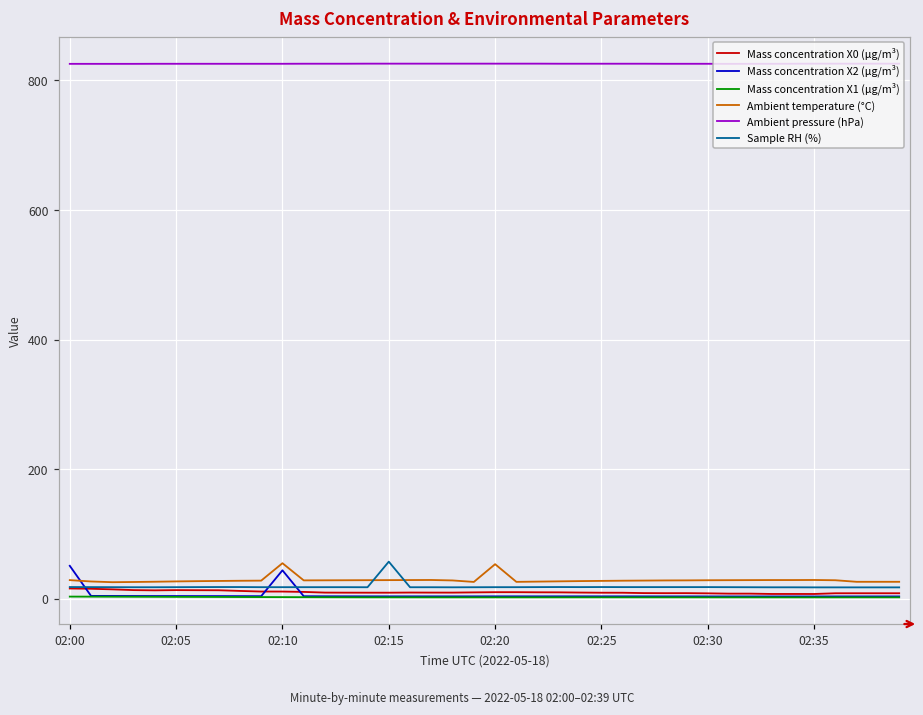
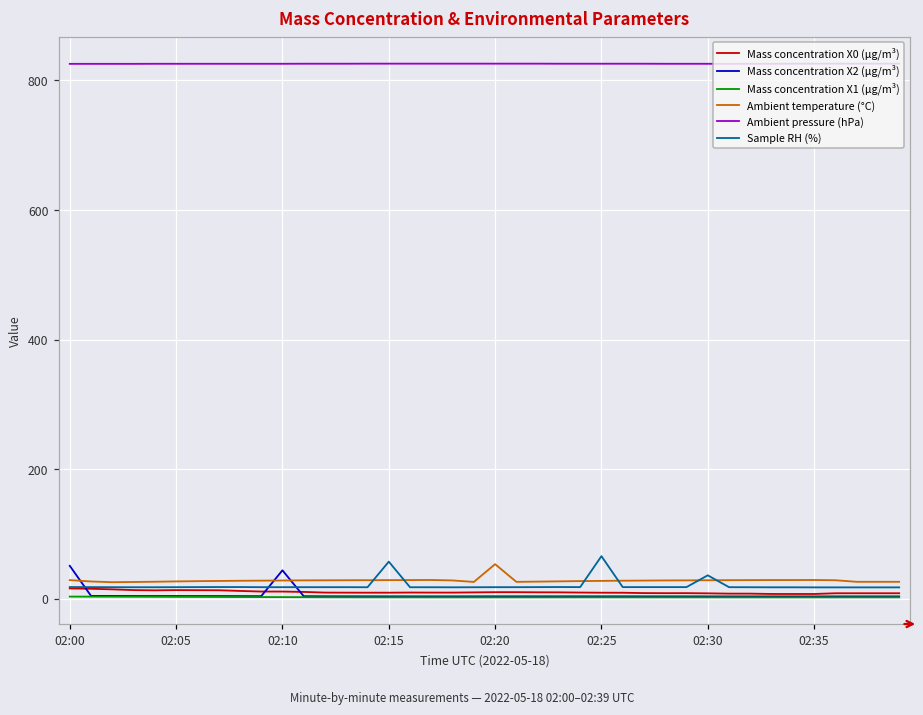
  {
    "Mass concentration X0 (μg/m³)": {
      "02:05": 10,
      "02:10": 10,
      "02:15": 10,
      "02:20": 10,
      "02:25": 10,
      "02:30": 10
    },
    "Mass concentration X2 (μg/m³)": {
      "02:00": 50,
      "02:10": 40
    },
    "Mass concentration X1 (μg/m³)": {
      "02:00": 0,
      "02:10": 0
    },
    "Ambient temperature (°C)": {
      "02:00": 30,
      "02:05": 30,
-     "02:10": 50,
+     "02:10": 30,
      "02:15": 30,
      "02:20": 50,
      "02:25": 30,
      "02:30": 30,
      "02:35": 30
    },
    "Ambient pressure (hPa)": {
      "02:00": 830,
      "02:05": 830,
      "02:10": 830,
      "02:15": 830,
      "02:20": 830,
      "02:25": 830,
      "02:30": 830
    },
    "Sample RH (%)": {
      "02:05": 20,
      "02:10": 20,
      "02:15": 60,
      "02:20": 20,
-     "02:25": 20,
-     "02:30": 20,
+     "02:25": 70,
+     "02:30": 40,
      "02:35": 20
    }
  }
